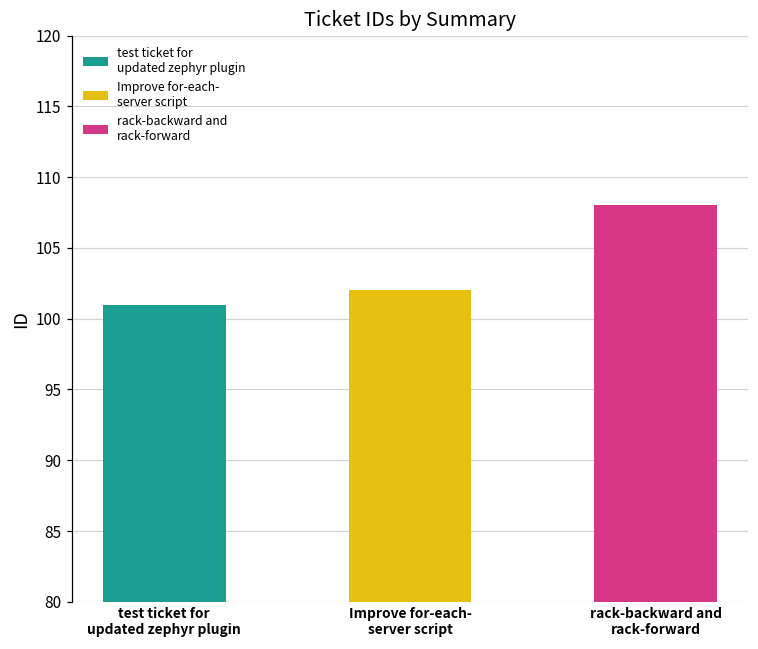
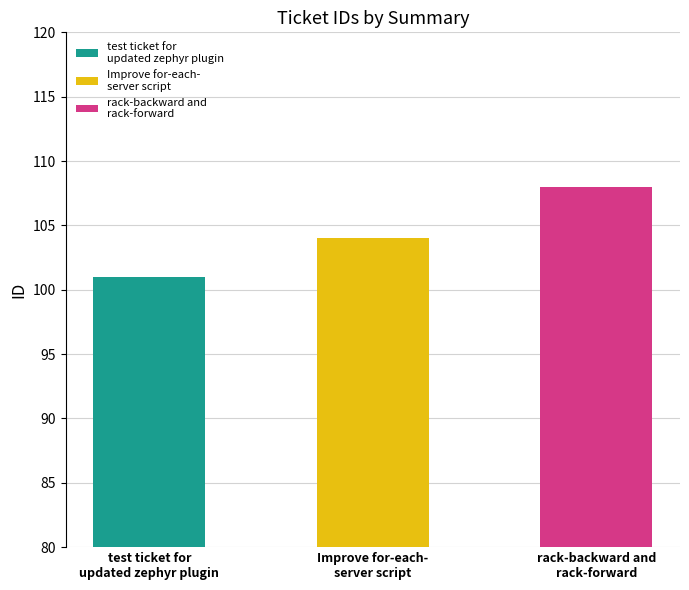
  {
    "test ticket for updated zephyr plugin": 101,
-   "Improve for-each- server script": 102,
+   "Improve for-each- server script": 104,
    "rack-backward and rack-forward": 108
  }
